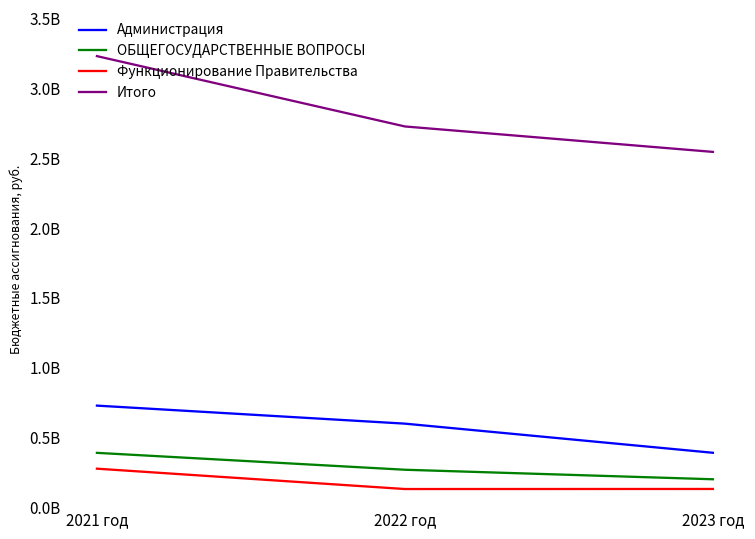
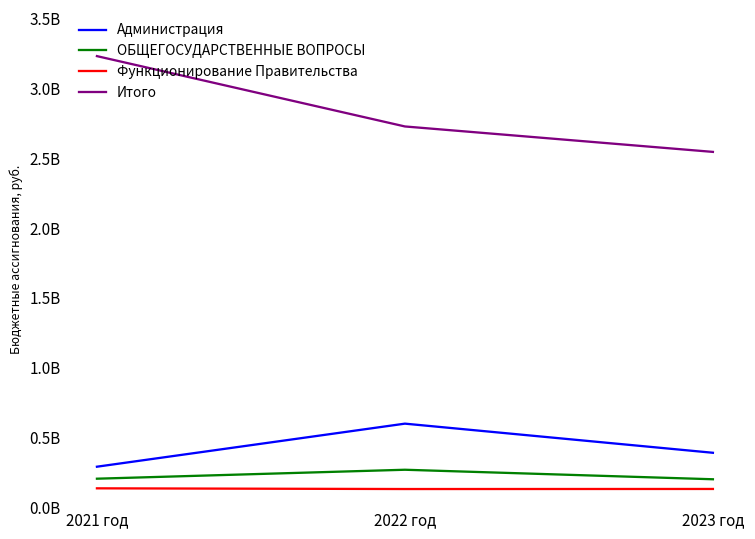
  {
    "Администрация": {
-     "2021 год": 730000000,
+     "2021 год": 290000000,
      "2022 год": 600000000,
      "2023 год": 390000000
    },
    "ОБЩЕГОСУДАРСТВЕННЫЕ ВОПРОСЫ": {
-     "2021 год": 390000000,
+     "2021 год": 200000000,
      "2022 год": 270000000,
      "2023 год": 200000000
    },
    "Функционирование Правительства": {
-     "2021 год": 280000000,
+     "2021 год": 140000000,
      "2022 год": 130000000,
      "2023 год": 130000000
    },
    "Итого": {
      "2021 год": 3230000000,
      "2022 год": 2730000000,
      "2023 год": 2550000000
    }
  }
